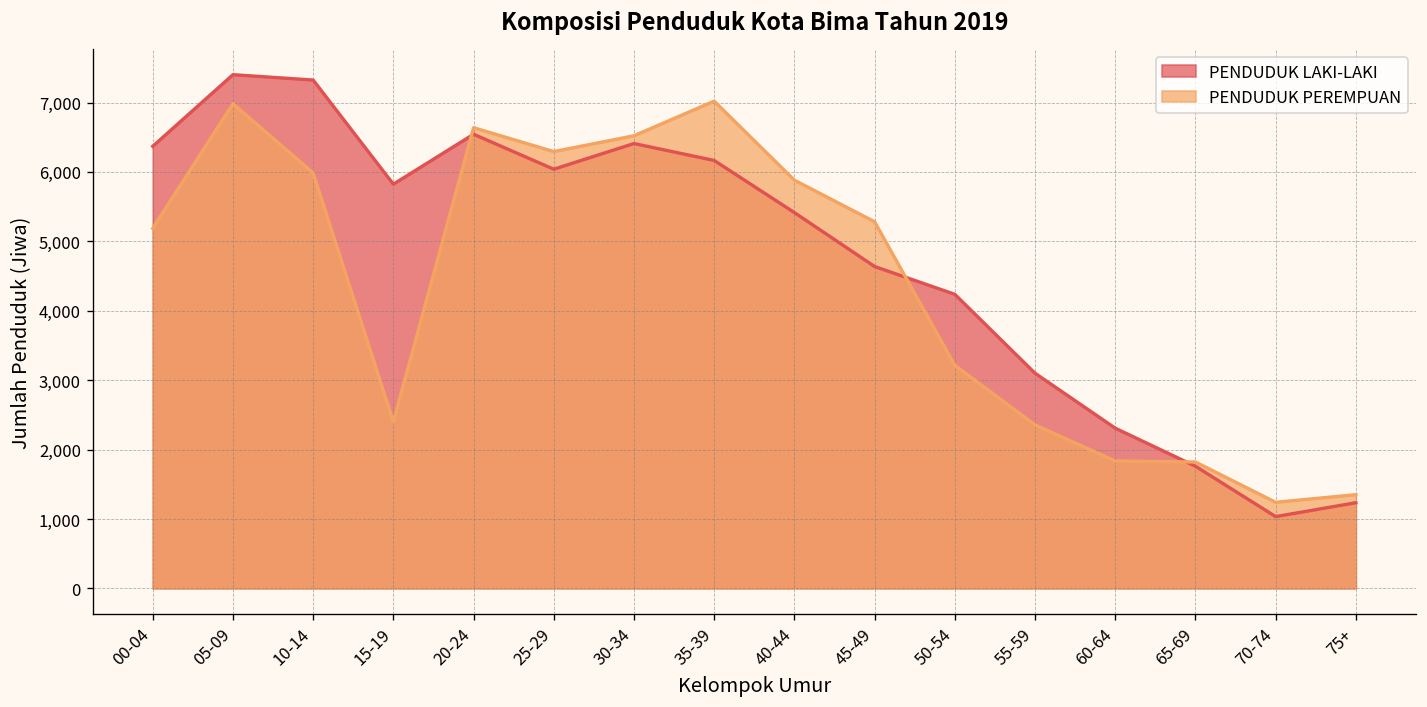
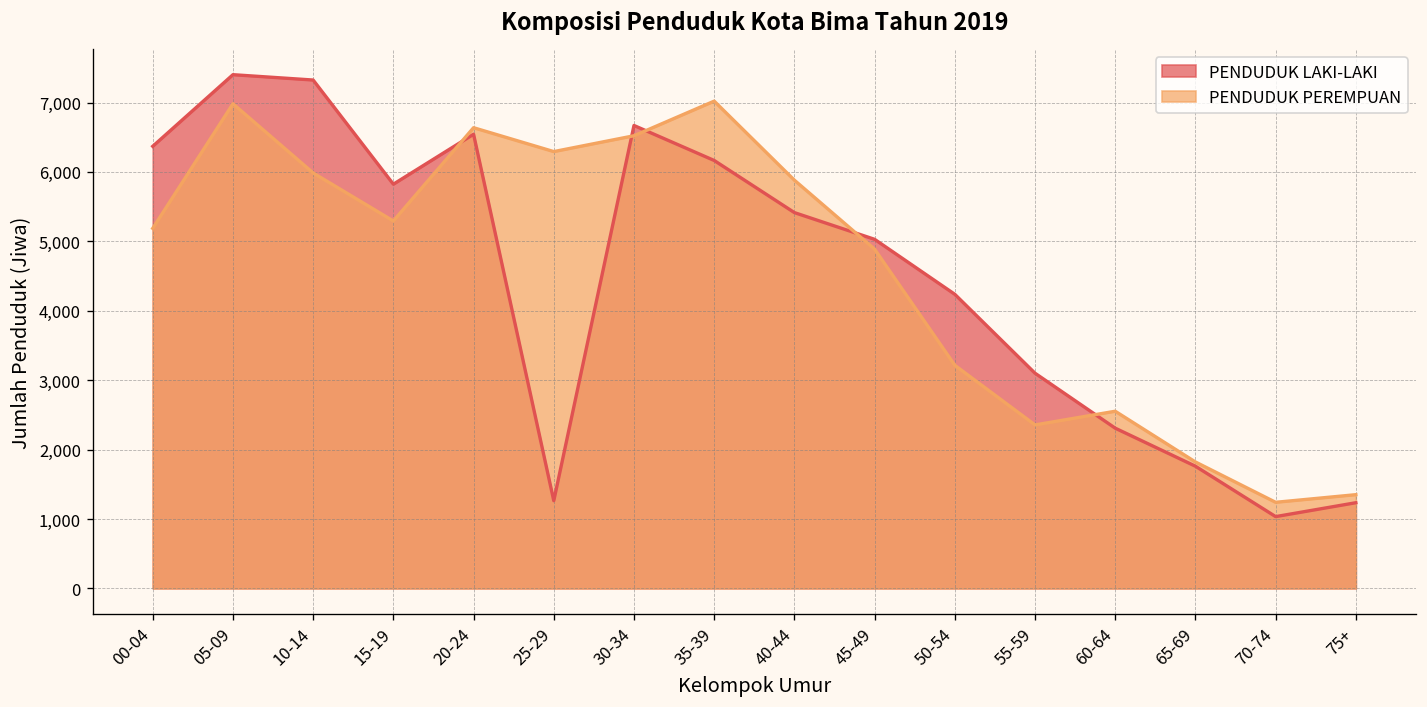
  {
    "PENDUDUK LAKI-LAKI": {
      "00-04": "6,400",
      "05-09": "7,400",
      "10-14": "7,300",
      "15-19": "5,800",
      "20-24": "6,500",
-     "25-29": "6,000",
-     "30-34": "6,400",
+     "25-29": "1,300",
+     "30-34": "6,700",
      "35-39": "6,200",
      "40-44": "5,400",
-     "45-49": "4,600",
+     "45-49": "5,000",
      "50-54": "4,200",
      "55-59": "3,100",
      "60-64": "2,300",
      "65-69": "1,800",
      "70-74": "1,000",
      "75+": "1,200"
    },
    "PENDUDUK PEREMPUAN": {
      "00-04": "5,200",
      "05-09": "7,000",
      "10-14": "6,000",
-     "15-19": "2,400",
+     "15-19": "5,300",
      "20-24": "6,600",
      "25-29": "6,300",
      "30-34": "6,500",
      "35-39": "7,000",
      "40-44": "5,900",
-     "45-49": "5,300",
+     "45-49": "4,900",
      "50-54": "3,200",
      "55-59": "2,400",
-     "60-64": "1,800",
+     "60-64": "2,600",
      "65-69": "1,800",
      "70-74": "1,200",
      "75+": "1,400"
    }
  }
